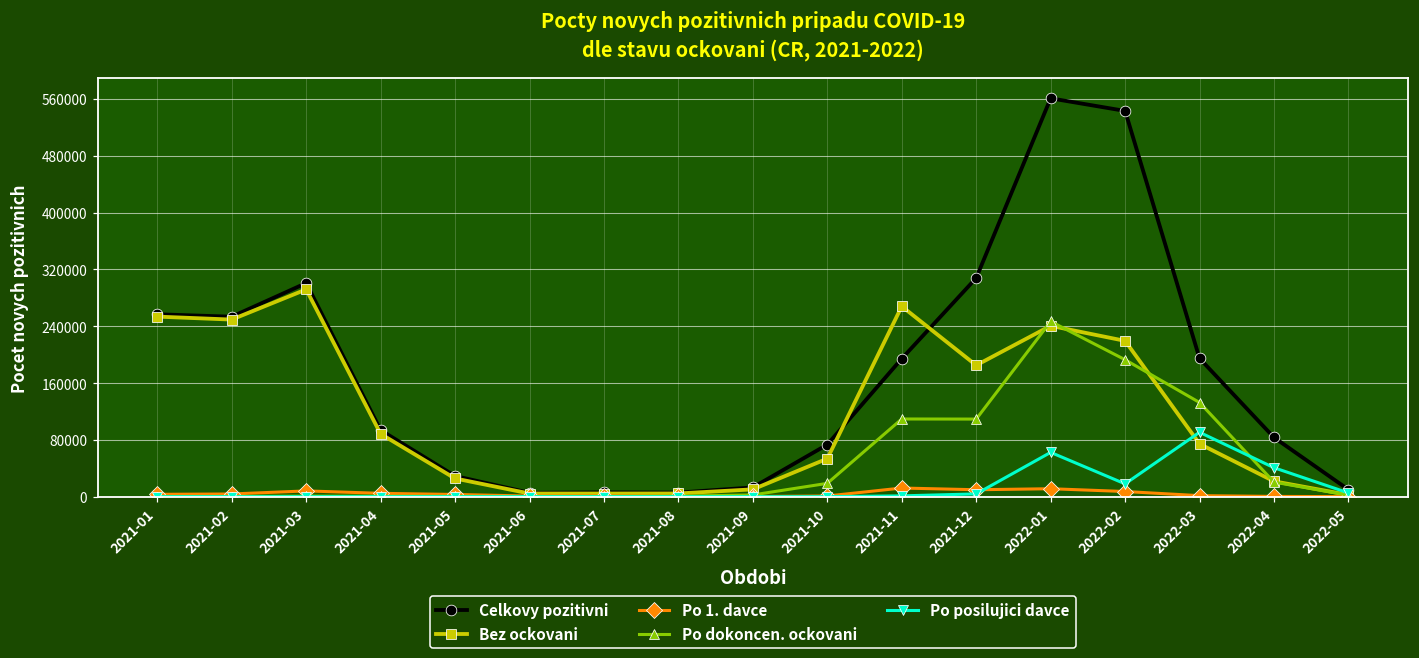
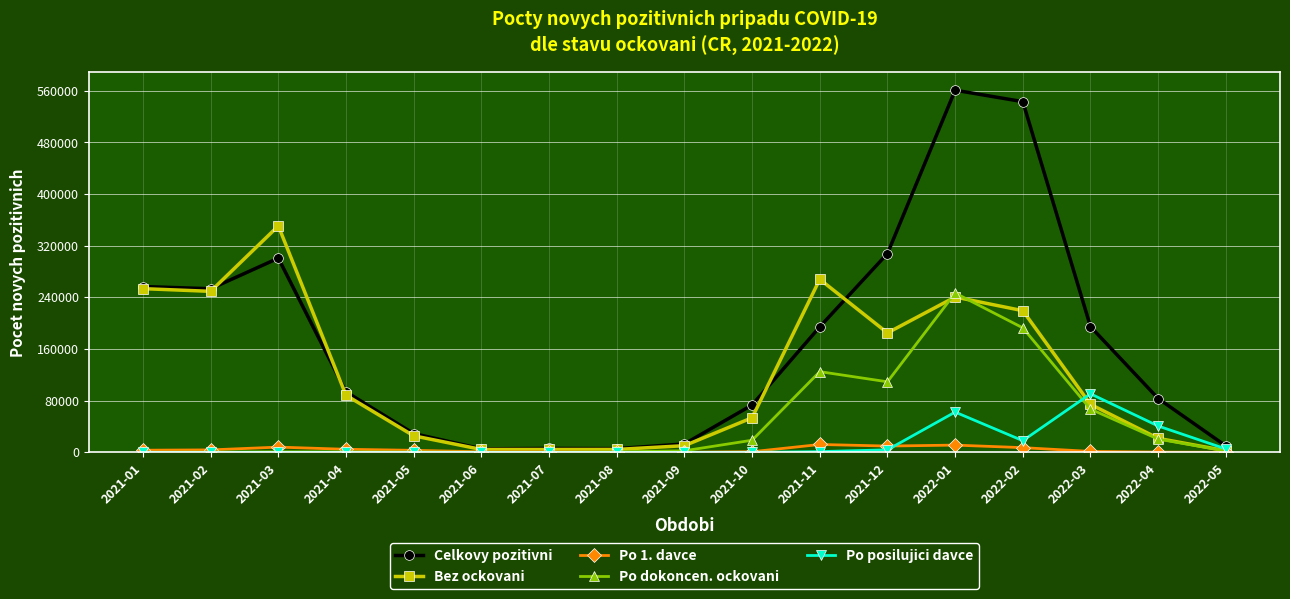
  {
    "Celkovy pozitivni": {
      "2021-02": 250000,
      "2021-03": 300000,
      "2021-04": 90000,
      "2021-10": 70000,
      "2021-11": 190000,
      "2021-12": 310000,
      "2022-01": 560000,
      "2022-02": 540000,
      "2022-03": 190000,
      "2022-04": 80000,
      "2022-05": 10000
    },
    "Bez ockovani": {
      "2021-02": 250000,
-     "2021-03": 290000,
+     "2021-03": 350000,
      "2021-04": 90000,
      "2021-10": 50000,
      "2021-11": 270000,
      "2021-12": 180000,
      "2022-01": 240000,
      "2022-02": 220000,
      "2022-03": 70000
    },
    "Po 1. davce": {
      "2021-03": 10000,
      "2021-04": 0,
      "2021-11": 10000,
      "2021-12": 10000,
      "2022-01": 10000,
      "2022-02": 10000,
      "2022-03": 0,
      "2022-04": 0
    },
    "Po dokoncen. ockovani": {
      "2021-10": 20000,
-     "2021-11": 110000,
+     "2021-11": 130000,
      "2021-12": 110000,
      "2022-01": 250000,
      "2022-02": 190000,
-     "2022-03": 130000
+     "2022-03": 70000
    },
    "Po posilujici davce": {
      "2021-11": 0,
      "2021-12": 0,
      "2022-01": 60000,
      "2022-02": 20000,
      "2022-03": 90000,
      "2022-04": 40000
    }
  }
